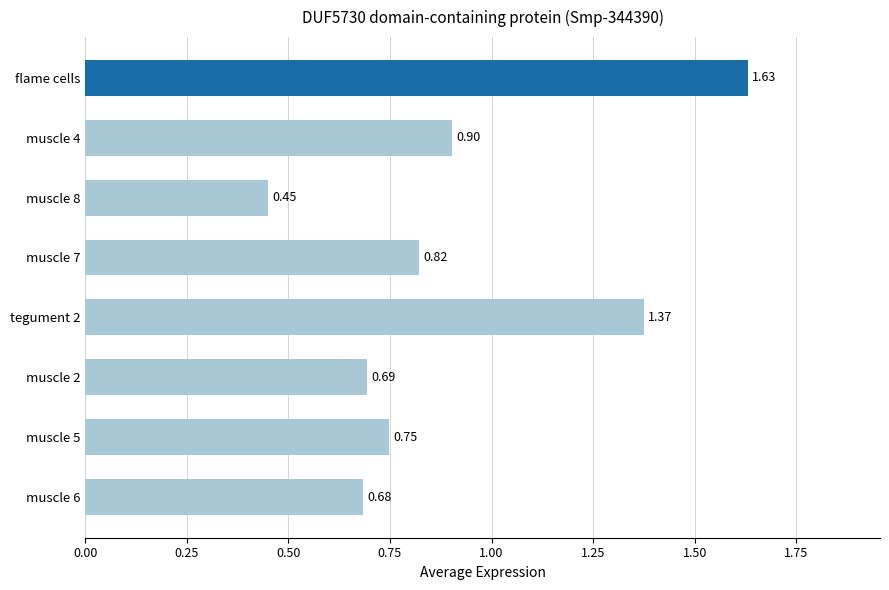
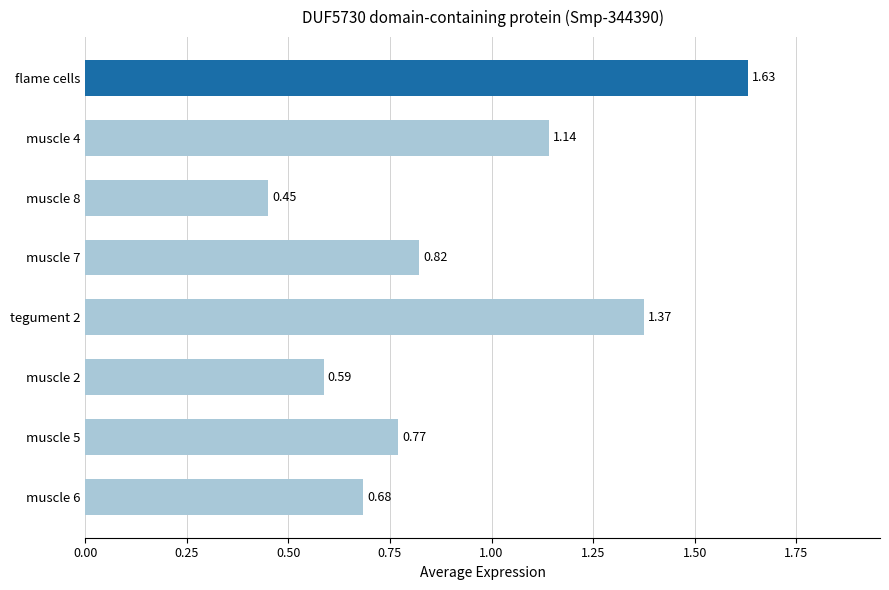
  {
    "flame cells": 1.63,
-   "muscle 4": 0.90,
+   "muscle 4": 1.14,
    "muscle 8": 0.45,
    "muscle 7": 0.82,
    "tegument 2": 1.37,
-   "muscle 2": 0.69,
-   "muscle 5": 0.75,
+   "muscle 2": 0.59,
+   "muscle 5": 0.77,
    "muscle 6": 0.68
  }
